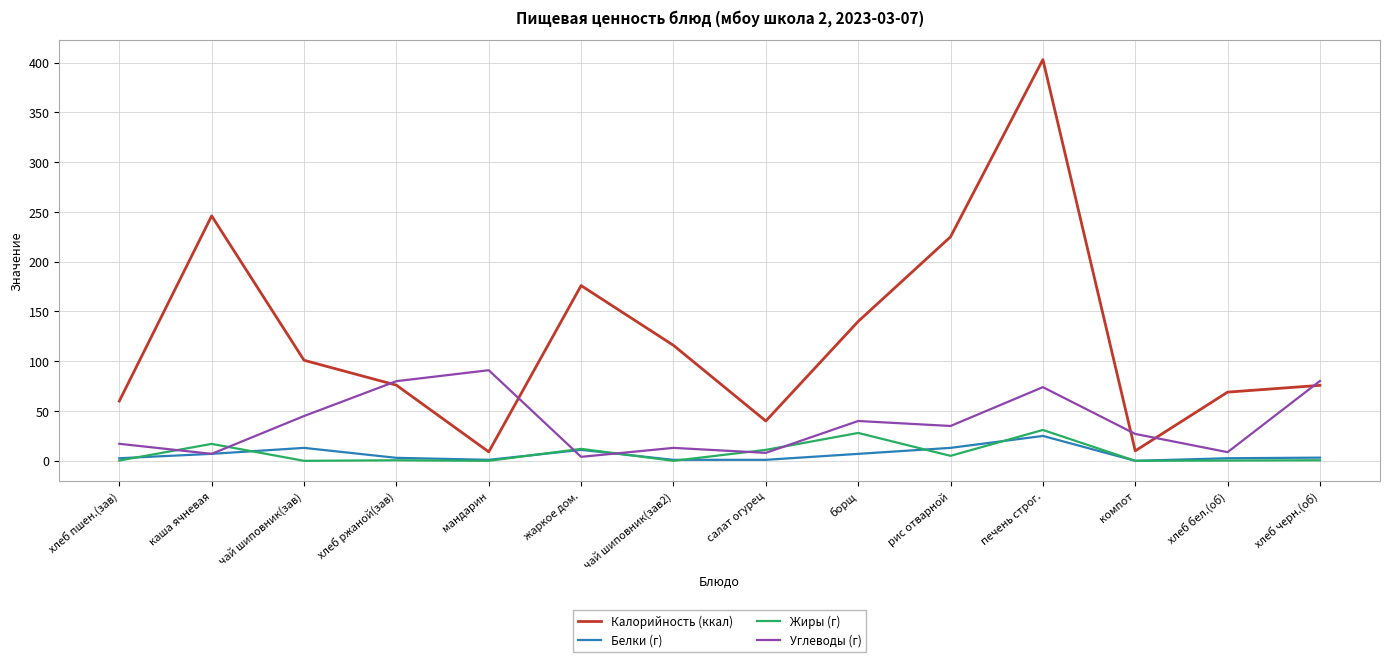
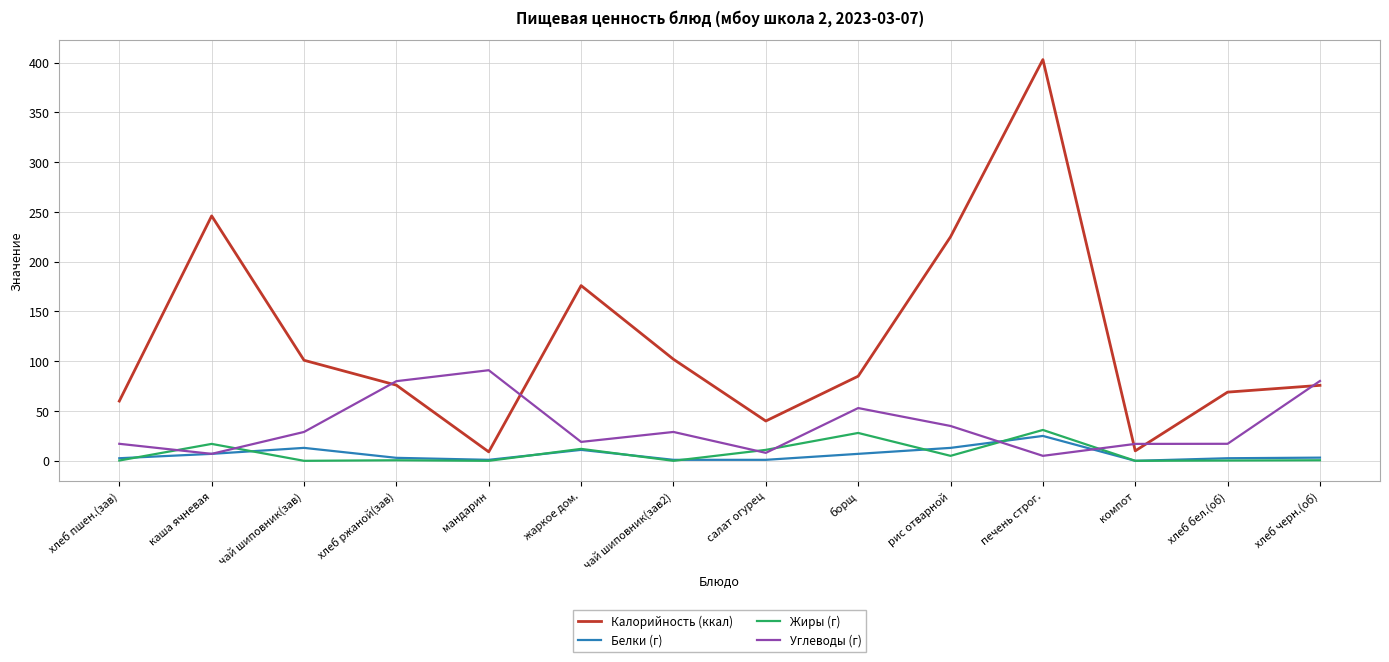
  {
    "Калорийность (ккал)": {
      "хлеб пшен.(зав)": 60,
      "каша ячневая": 250,
      "чай шиповник(зав)": 100,
      "хлеб ржаной(зав)": 80,
      "мандарин": 10,
      "жаркое дом.": 180,
-     "чай шиповник(зав2)": 120,
+     "чай шиповник(зав2)": 100,
      "салат огурец": 40,
-     "борщ": 140,
+     "борщ": 90,
      "рис отварной": 230,
      "печень строг.": 400,
      "компот": 10,
      "хлеб бел.(об)": 70,
      "хлеб черн.(об)": 80
    },
    "Белки (г)": {
      "чай шиповник(зав)": 10,
      "салат огурец": 0,
      "борщ": 10,
      "рис отварной": 10,
      "печень строг.": 30,
      "хлеб черн.(об)": 0
    },
    "Жиры (г)": {
      "каша ячневая": 20,
      "чай шиповник(зав)": 0,
      "салат огурец": 10,
      "борщ": 30,
      "рис отварной": 10,
      "печень строг.": 30,
      "хлеб черн.(об)": 0
    },
    "Углеводы (г)": {
      "хлеб пшен.(зав)": 20,
-     "чай шиповник(зав)": 50,
+     "чай шиповник(зав)": 30,
      "хлеб ржаной(зав)": 80,
      "мандарин": 90,
-     "жаркое дом.": 0,
-     "чай шиповник(зав2)": 10,
+     "жаркое дом.": 20,
+     "чай шиповник(зав2)": 30,
      "салат огурец": 10,
-     "борщ": 40,
+     "борщ": 50,
      "рис отварной": 40,
-     "печень строг.": 70,
-     "компот": 30,
-     "хлеб бел.(об)": 10,
+     "печень строг.": 10,
+     "компот": 20,
+     "хлеб бел.(об)": 20,
      "хлеб черн.(об)": 80
    }
  }
